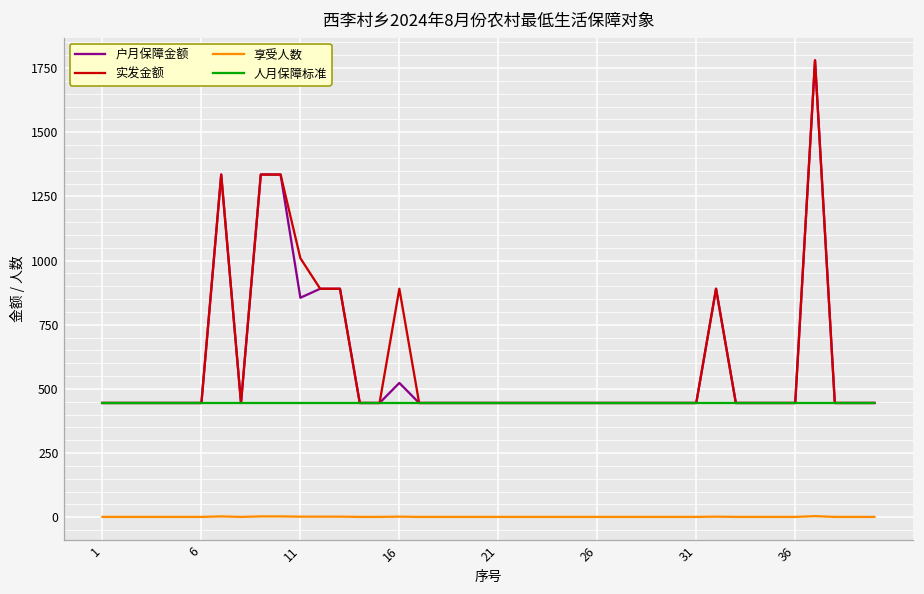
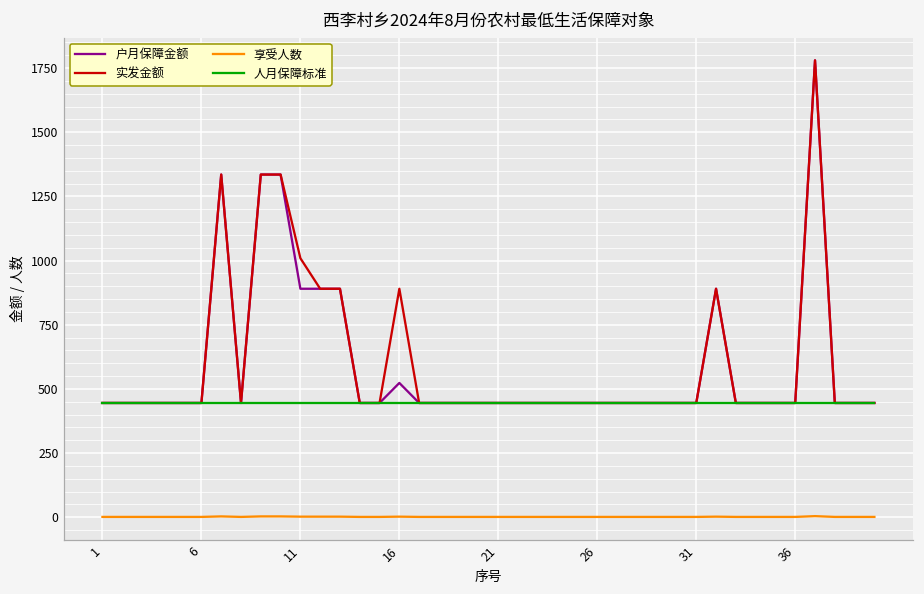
  {
    "户月保障金额": {
-     "11": 860,
+     "11": 890,
      "16": 520
    },
    "实发金额": {
      "11": 1010,
      "16": 890
    },
    "享受人数": {
      "1": 0,
      "6": 0,
      "11": 0,
      "16": 0,
      "21": 0,
      "26": 0,
      "31": 0,
      "36": 0
    },
    "人月保障标准": {
      "11": 450,
      "16": 450
    }
  }
